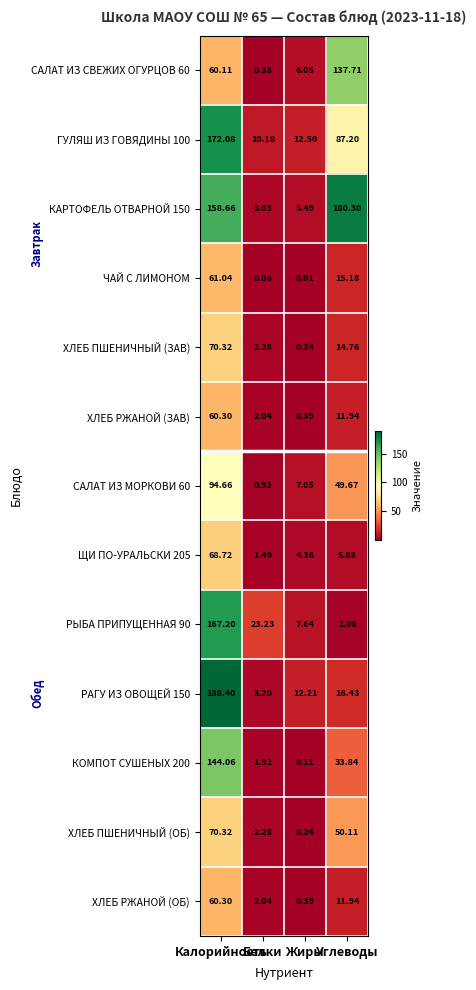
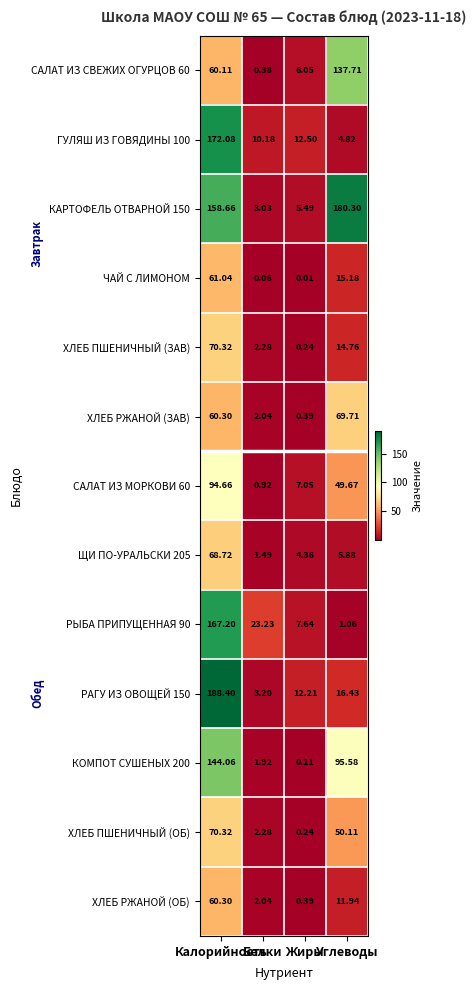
  {
    "САЛАТ ИЗ СВЕЖИХ ОГУРЦОВ 60": {
      "Углеводы": 137.71
    },
    "ГУЛЯШ ИЗ ГОВЯДИНЫ 100": {
-     "Углеводы": 87.20
+     "Углеводы": 4.82
    },
    "КАРТОФЕЛЬ ОТВАРНОЙ 150": {
      "Углеводы": 180.30
    },
    "ЧАЙ С ЛИМОНОМ": {
      "Углеводы": 15.18
    },
    "ХЛЕБ ПШЕНИЧНЫЙ (ЗАВ)": {
      "Углеводы": 14.76
    },
    "ХЛЕБ РЖАНОЙ (ЗАВ)": {
-     "Углеводы": 11.94
+     "Углеводы": 69.71
    },
    "САЛАТ ИЗ МОРКОВИ 60": {
      "Углеводы": 49.67
    },
    "ЩИ ПО-УРАЛЬСКИ 205": {
      "Углеводы": 5.88
    },
    "РЫБА ПРИПУЩЕННАЯ 90": {
      "Углеводы": 1.06
    },
    "РАГУ ИЗ ОВОЩЕЙ 150": {
      "Углеводы": 16.43
    },
    "КОМПОТ СУШЕНЫХ 200": {
-     "Углеводы": 33.84
+     "Углеводы": 95.58
    },
    "ХЛЕБ ПШЕНИЧНЫЙ (ОБ)": {
      "Углеводы": 50.11
    },
    "ХЛЕБ РЖАНОЙ (ОБ)": {
      "Углеводы": 11.94
    }
  }
